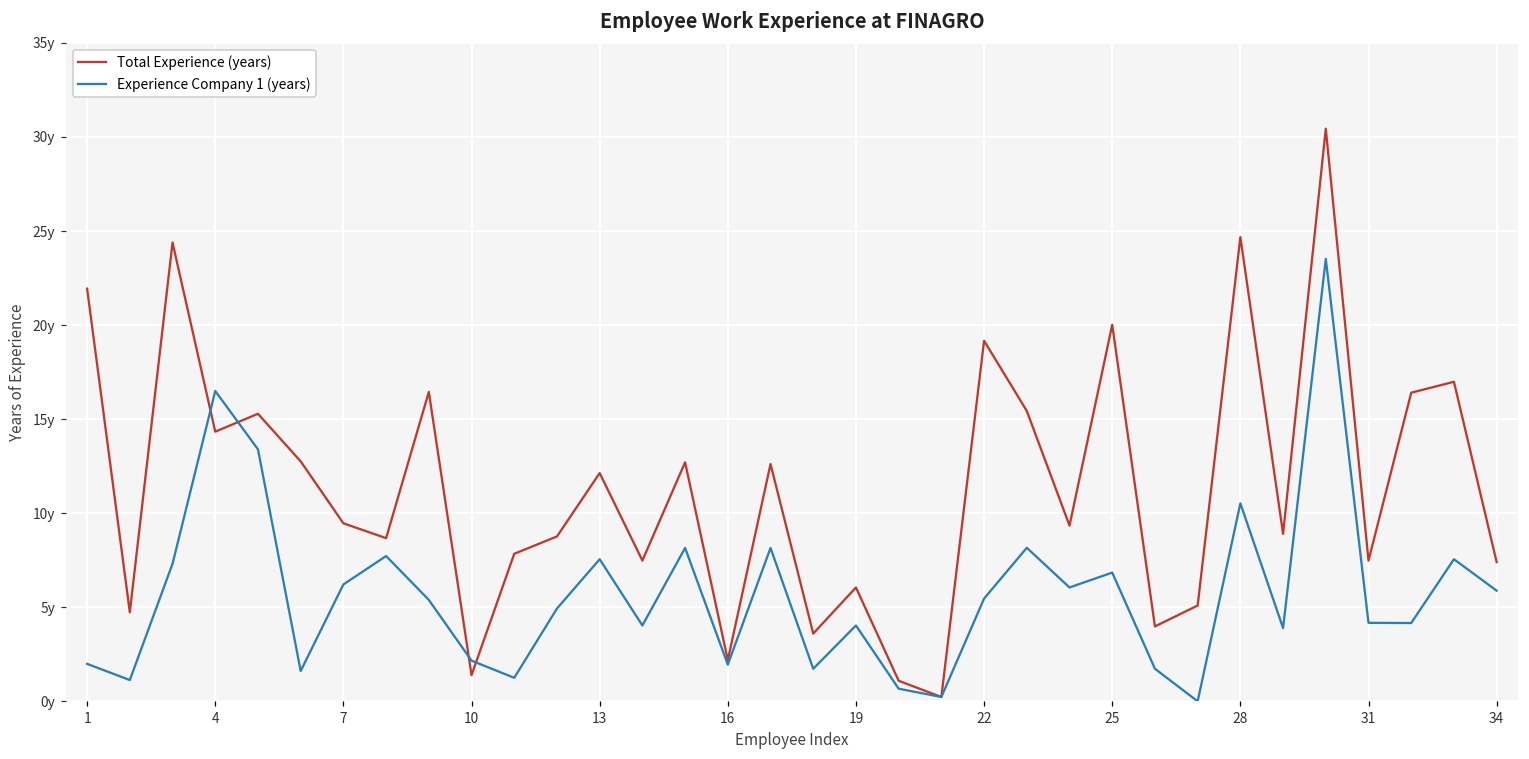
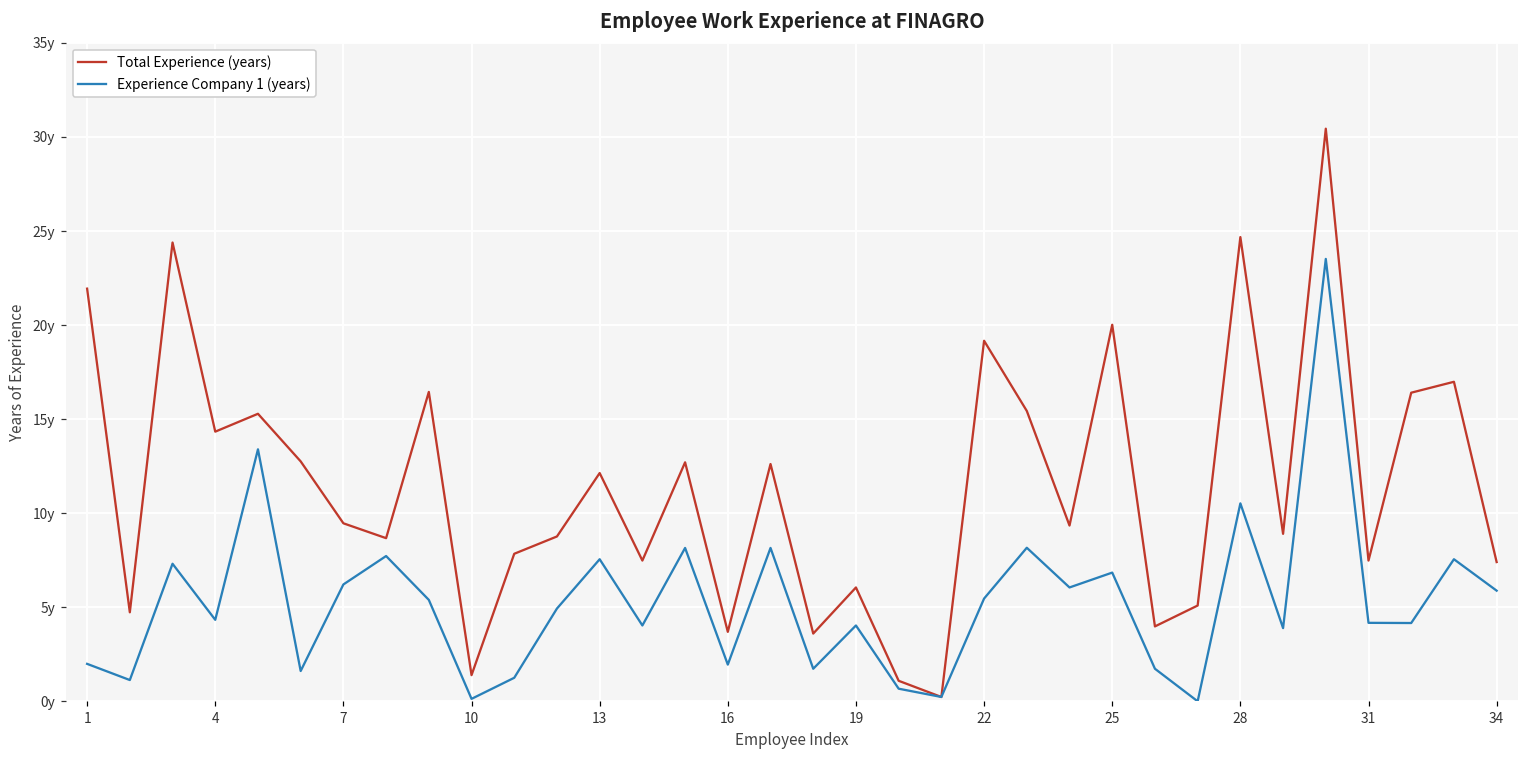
  {
    "Total Experience (years)": {
      "1": "21.9y",
      "4": "14.3y",
      "7": "9.5y",
      "10": "1.4y",
      "13": "12.1y",
-     "16": "2.2y",
+     "16": "3.7y",
      "19": "6.1y",
      "22": "19.2y",
      "25": "20.0y",
      "28": "24.7y",
      "31": "7.5y",
      "34": "7.4y"
    },
    "Experience Company 1 (years)": {
      "1": "2.0y",
-     "4": "16.5y",
+     "4": "4.3y",
      "7": "6.2y",
-     "10": "2.2y",
+     "10": "0.1y",
      "13": "7.6y",
      "16": "2.0y",
      "19": "4.0y",
      "22": "5.5y",
      "25": "6.9y",
      "28": "10.5y",
      "31": "4.2y",
      "34": "5.9y"
    }
  }
